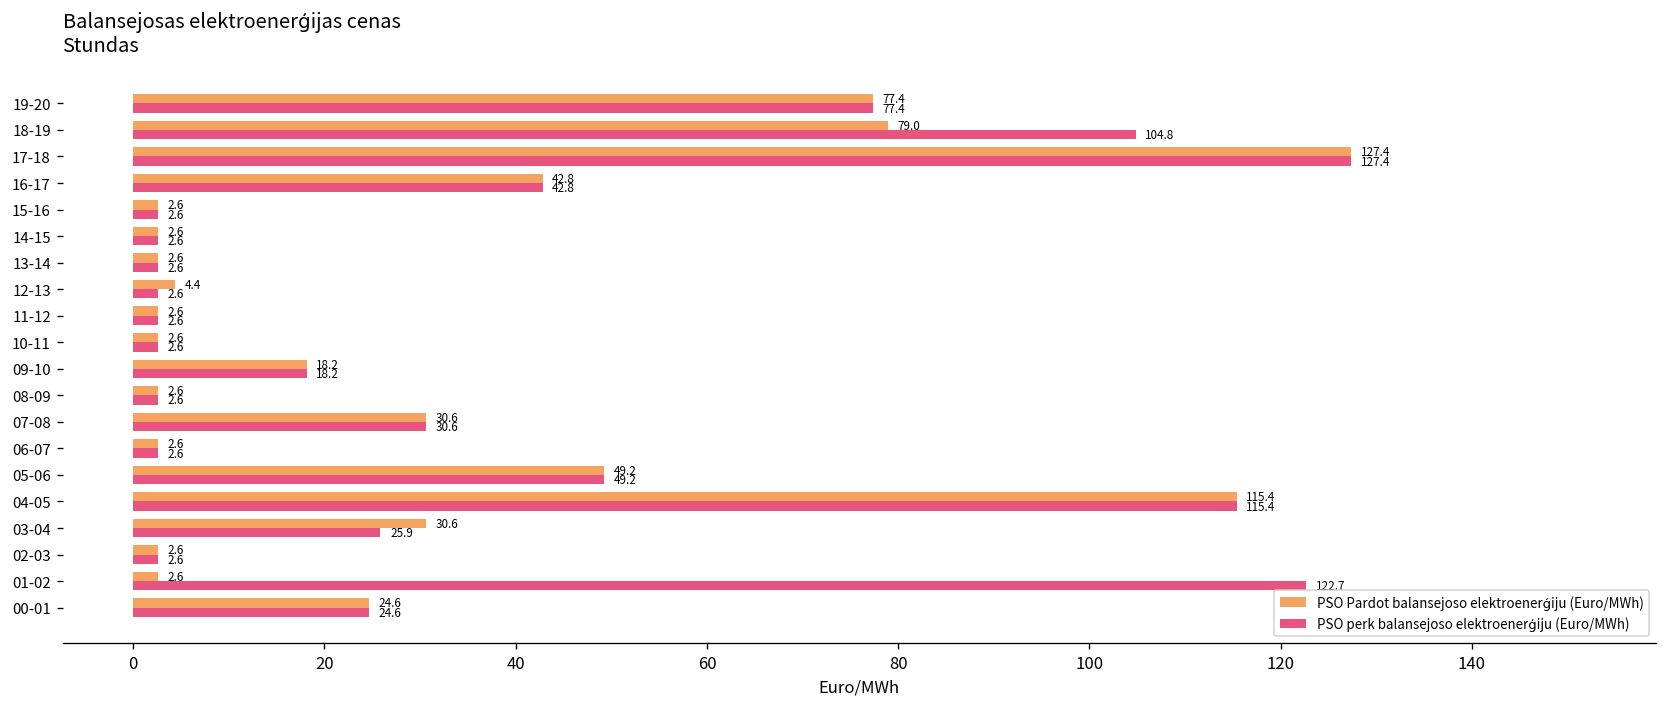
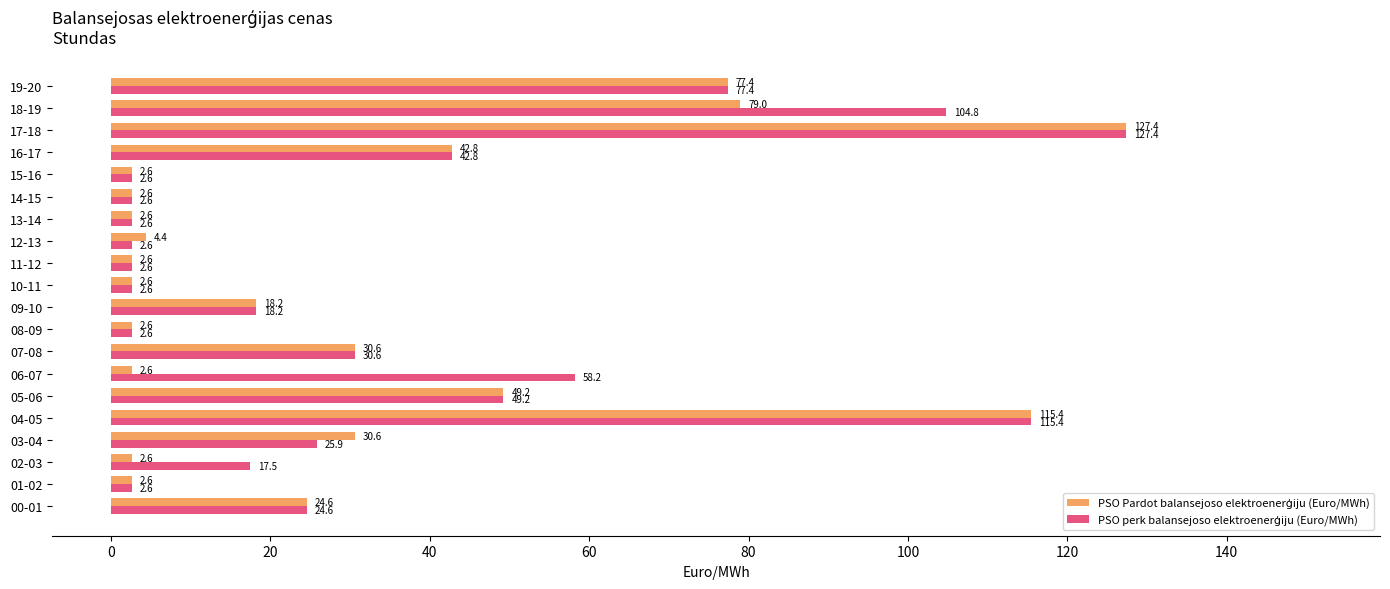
  {
    "PSO Pardot balansejoso elektroenerģiju (Euro/MWh)": {
      "18-19": 79.0,
      "12-13": 4.4,
      "03-04": 30.6,
      "01-02": 2.6
    },
    "PSO perk balansejoso elektroenerģiju (Euro/MWh)": {
      "18-19": 104.8,
      "12-13": 2.6,
-     "06-07": 2.6,
+     "06-07": 58.2,
      "03-04": 25.9,
-     "02-03": 2.6,
-     "01-02": 122.7
+     "02-03": 17.5,
+     "01-02": 2.6
    }
  }
